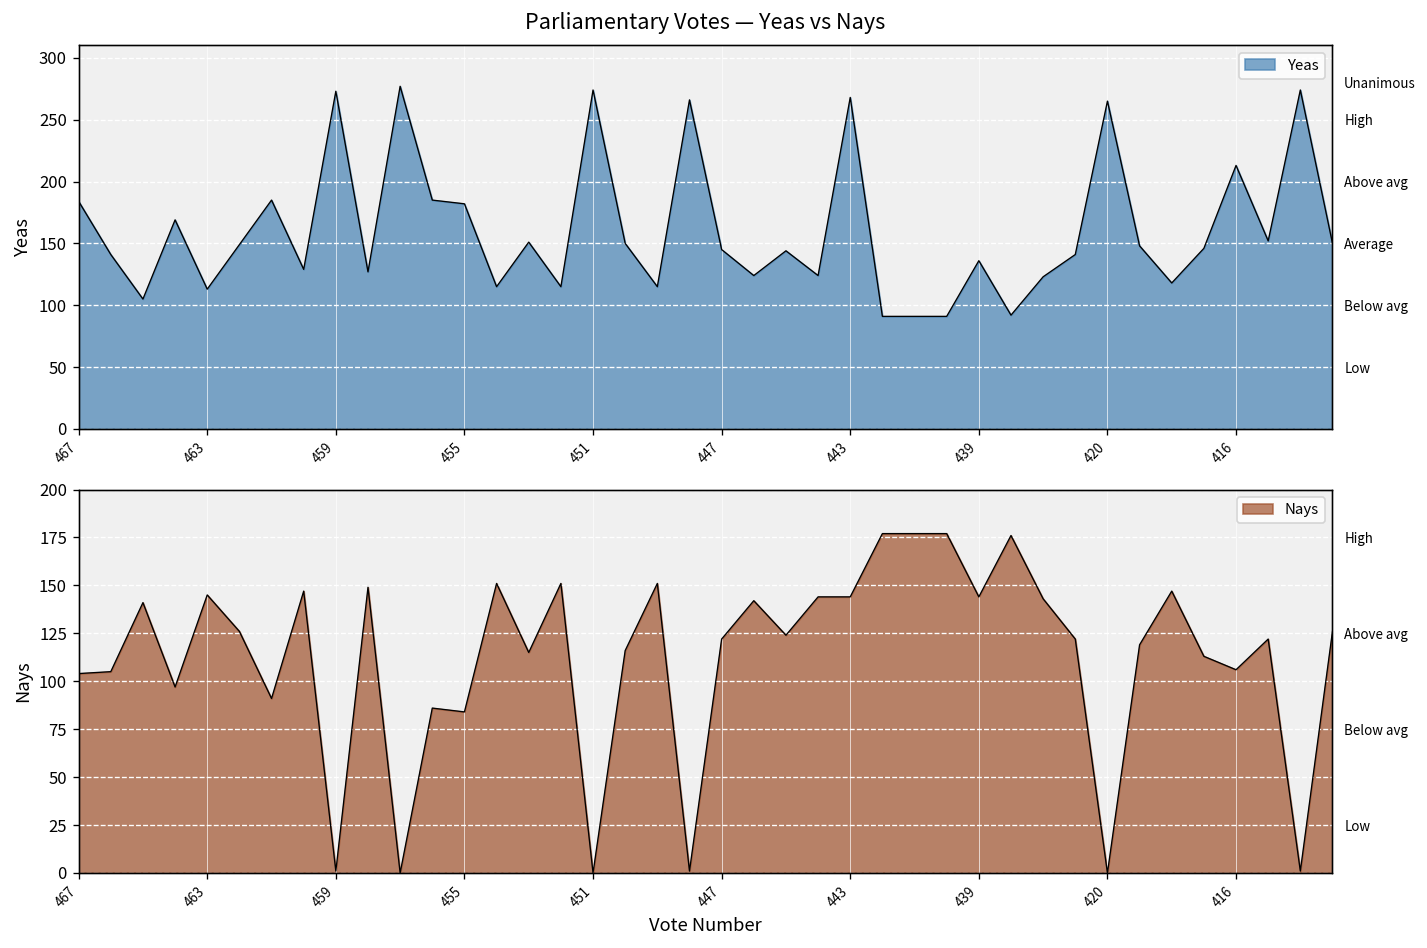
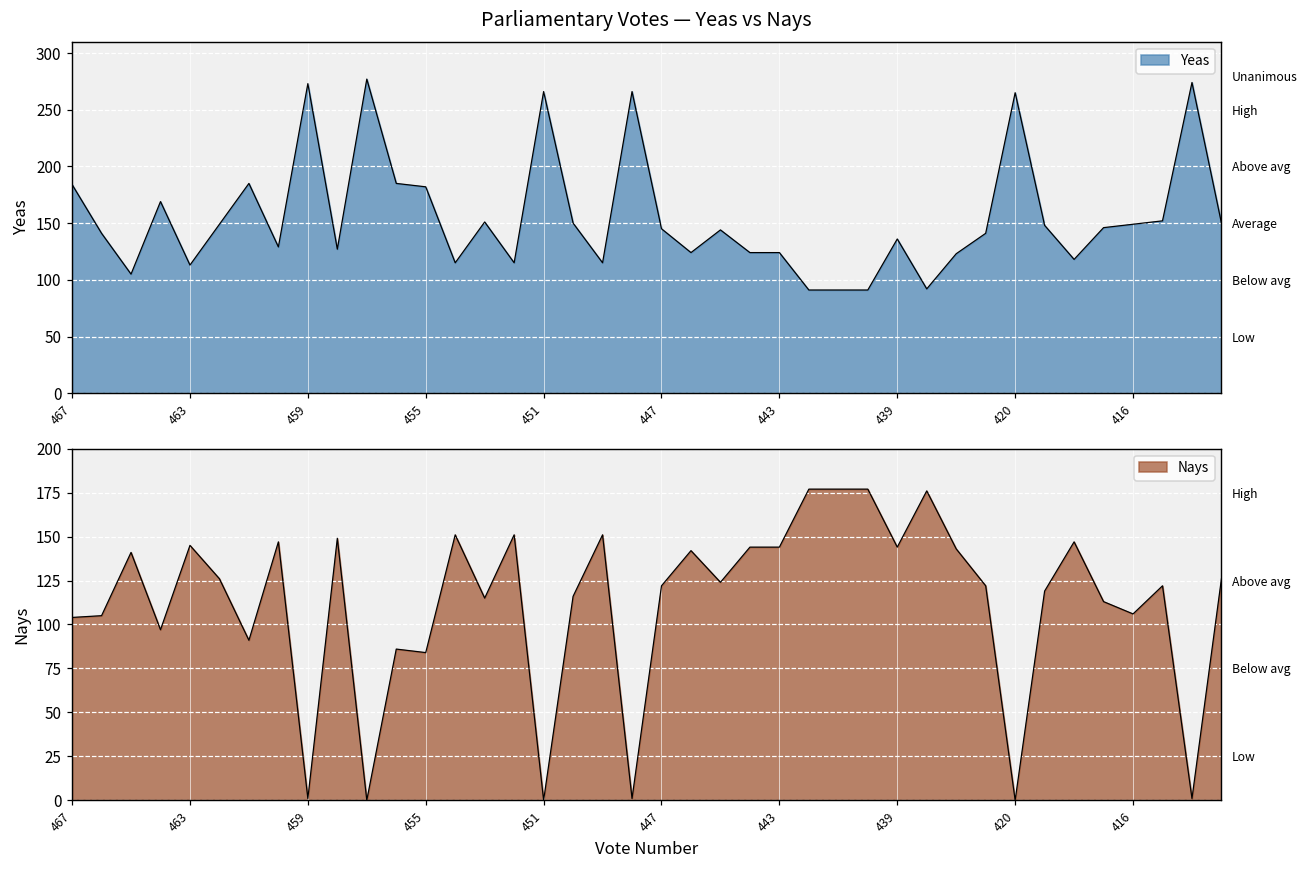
  {
    "Parliamentary Votes — Yeas vs Nays": {
      "467": 184,
      "463": 113,
      "459": 273,
      "455": 182,
-     "451": 274,
+     "451": 266,
      "447": 145,
-     "443": 268,
+     "443": 124,
      "439": 136,
      "420": 265,
-     "416": 213
+     "416": 149
    }
  }
